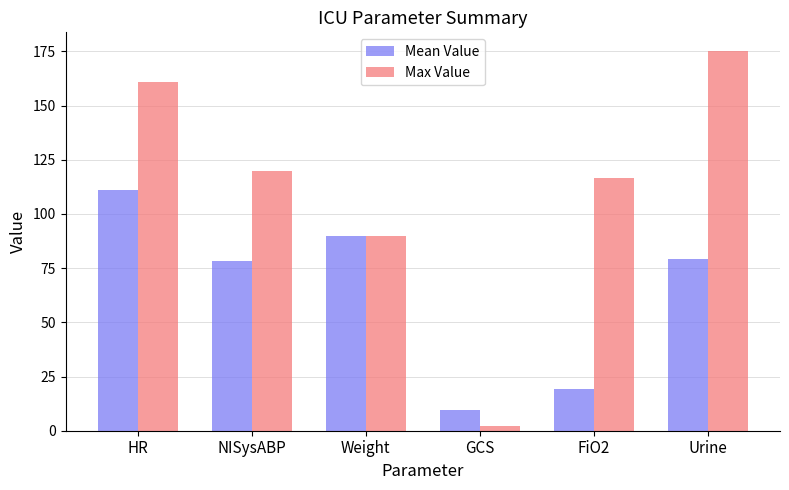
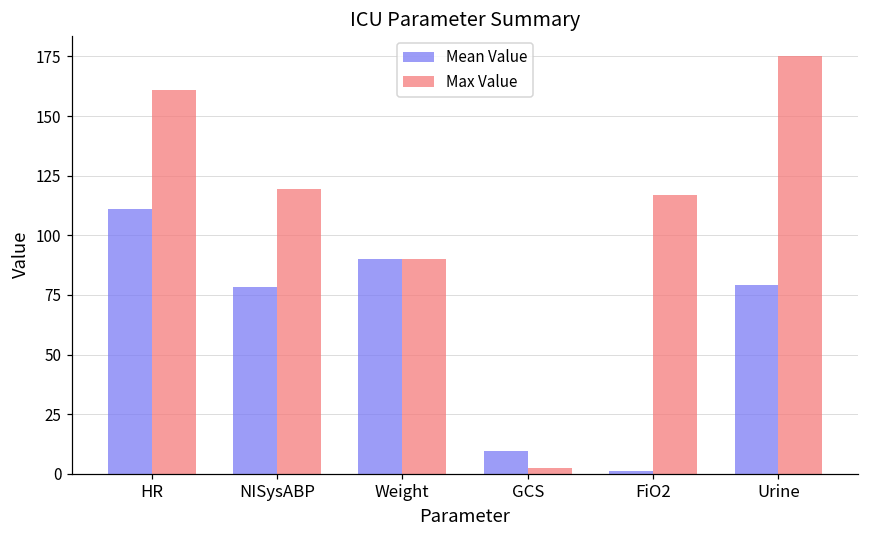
  {
    "Mean Value": {
      "HR": 111,
      "NISysABP": 79,
      "Weight": 90,
      "GCS": 10,
-     "FiO2": 19,
+     "FiO2": 1,
      "Urine": 79
    },
    "Max Value": {
      "HR": 161,
      "NISysABP": 120,
      "Weight": 90,
      "GCS": 2,
      "FiO2": 117,
      "Urine": 175
    }
  }
